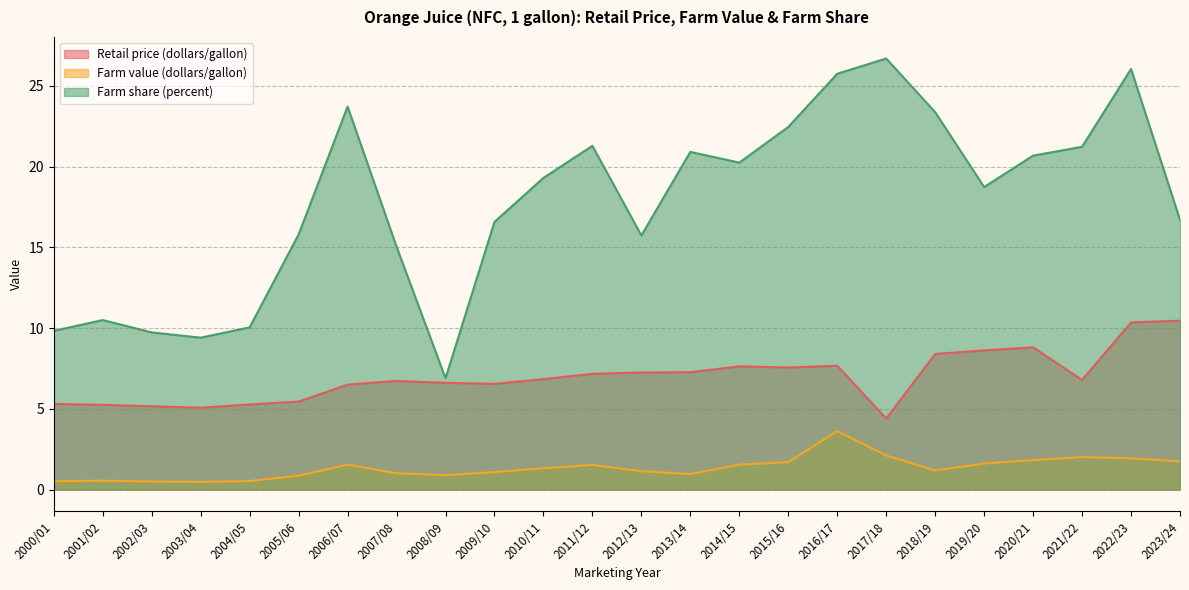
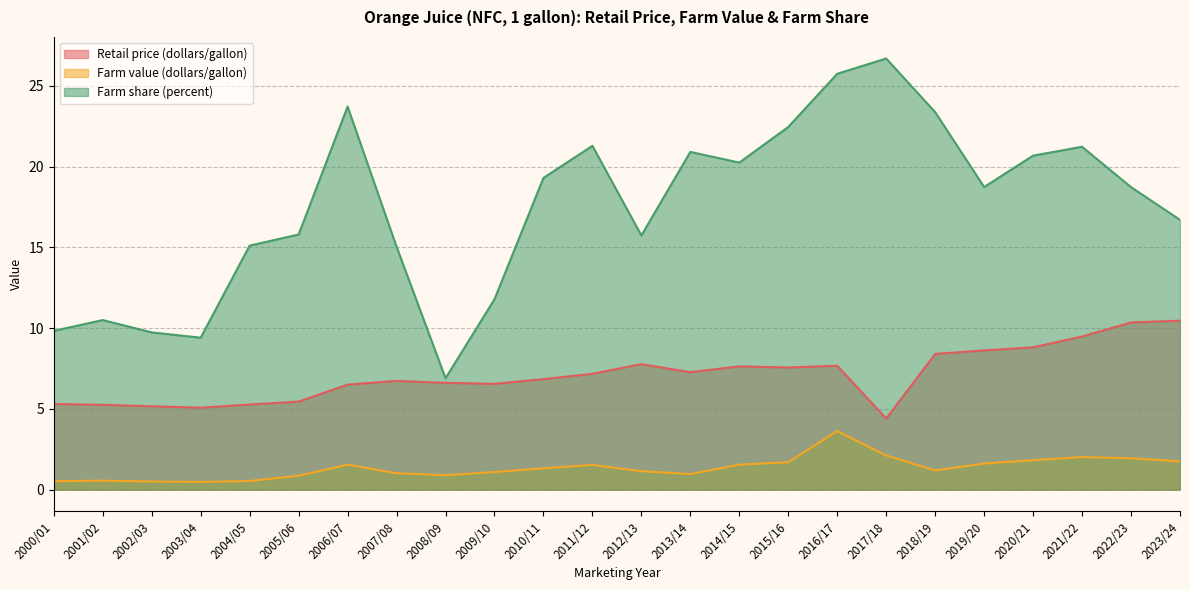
  {
    "Retail price (dollars/gallon)": {
      "2000/01": 5.3,
      "2001/02": 5.3,
      "2002/03": 5.2,
      "2003/04": 5.1,
      "2004/05": 5.3,
      "2005/06": 5.5,
      "2006/07": 6.5,
      "2007/08": 6.7,
      "2008/09": 6.6,
      "2009/10": 6.6,
      "2010/11": 6.8,
      "2011/12": 7.2,
-     "2012/13": 7.3,
+     "2012/13": 7.8,
      "2013/14": 7.3,
      "2014/15": 7.6,
      "2015/16": 7.6,
      "2016/17": 7.7,
      "2017/18": 4.4,
      "2018/19": 8.4,
      "2019/20": 8.6,
      "2020/21": 8.8,
-     "2021/22": 6.8,
+     "2021/22": 9.5,
      "2022/23": 10.4,
      "2023/24": 10.5
    },
    "Farm value (dollars/gallon)": {
      "2000/01": 0.5,
      "2001/02": 0.6,
      "2002/03": 0.5,
      "2003/04": 0.5,
      "2004/05": 0.5,
      "2005/06": 0.9,
      "2006/07": 1.5,
      "2007/08": 1.0,
      "2008/09": 0.9,
      "2009/10": 1.1,
      "2010/11": 1.3,
      "2011/12": 1.5,
      "2012/13": 1.1,
      "2013/14": 1.0,
      "2014/15": 1.5,
      "2015/16": 1.7,
      "2016/17": 3.6,
      "2017/18": 2.1,
      "2018/19": 1.2,
      "2019/20": 1.6,
      "2020/21": 1.8,
      "2021/22": 2.0,
      "2022/23": 1.9,
      "2023/24": 1.7
    },
    "Farm share (percent)": {
      "2000/01": 9.8,
      "2001/02": 10.5,
      "2002/03": 9.7,
      "2003/04": 9.4,
-     "2004/05": 10.0,
+     "2004/05": 15.1,
      "2005/06": 15.8,
      "2006/07": 23.7,
      "2007/08": 15.0,
      "2008/09": 6.9,
-     "2009/10": 16.6,
+     "2009/10": 11.8,
      "2010/11": 19.3,
      "2011/12": 21.3,
      "2012/13": 15.7,
      "2013/14": 20.9,
      "2014/15": 20.2,
      "2015/16": 22.5,
      "2016/17": 25.8,
      "2017/18": 26.7,
      "2018/19": 23.4,
      "2019/20": 18.7,
      "2020/21": 20.7,
      "2021/22": 21.2,
-     "2022/23": 26.0,
+     "2022/23": 18.7,
      "2023/24": 16.7
    }
  }
